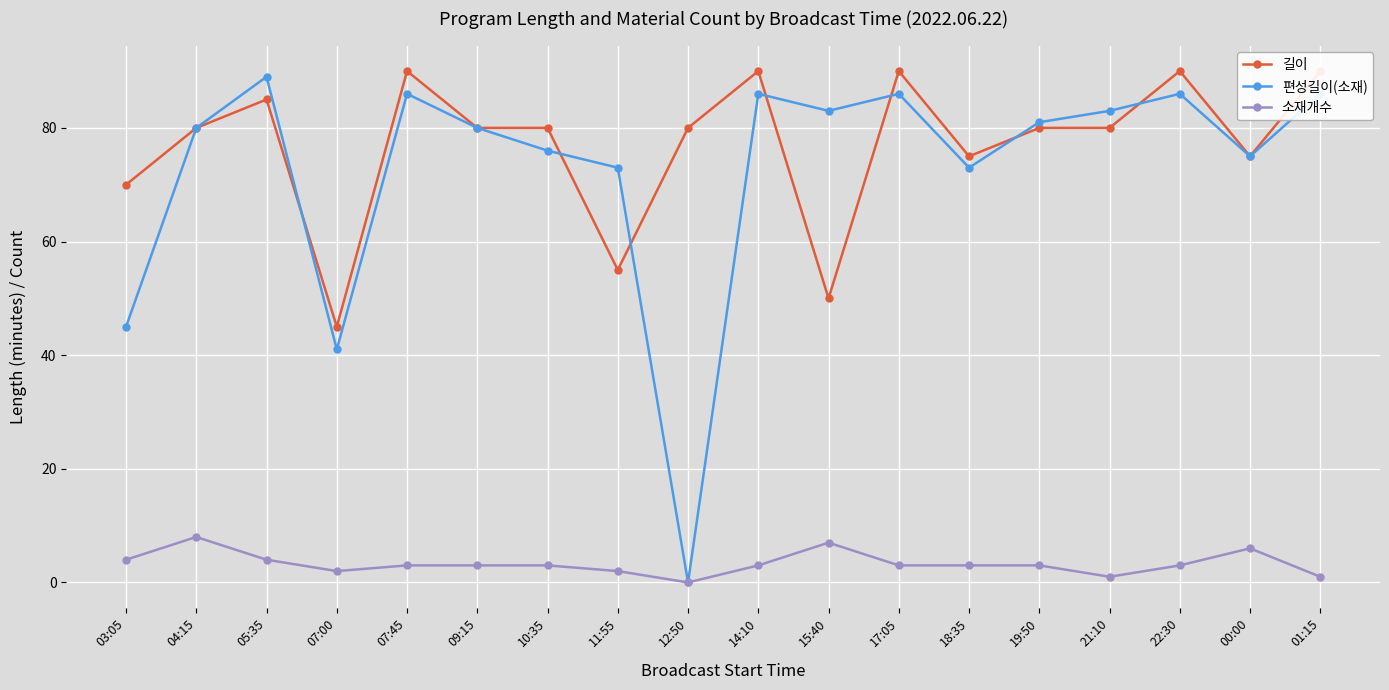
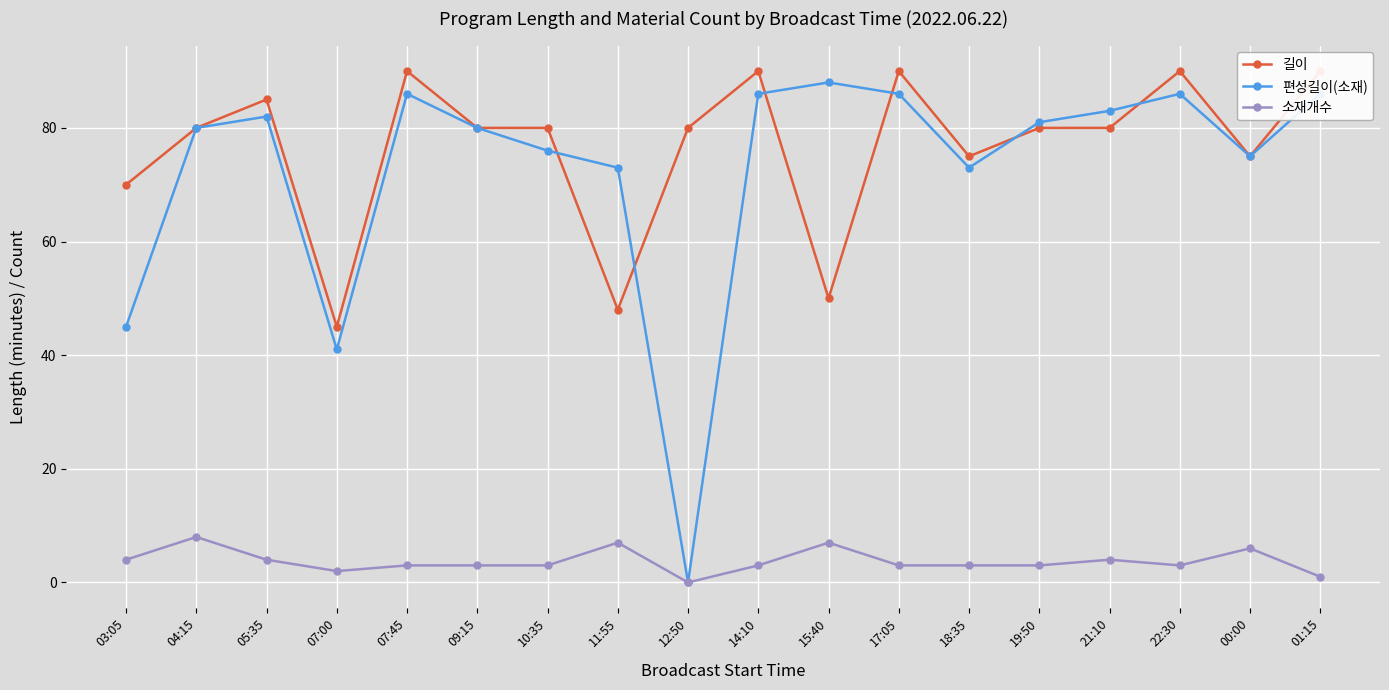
  {
    "길이": {
      "03:05": 70,
      "05:35": 85,
      "07:00": 45,
      "07:45": 90,
      "10:35": 80,
-     "11:55": 55,
+     "11:55": 48,
      "12:50": 80,
      "14:10": 90,
      "15:40": 50,
      "17:05": 90,
      "18:35": 75,
      "19:50": 80,
      "21:10": 80,
      "22:30": 90
    },
    "편성길이(소재)": {
      "03:05": 45,
-     "05:35": 89,
+     "05:35": 82,
      "07:00": 41,
      "07:45": 86,
      "10:35": 76,
      "11:55": 73,
      "14:10": 86,
-     "15:40": 83,
+     "15:40": 88,
      "17:05": 86,
      "18:35": 73,
      "19:50": 81,
      "21:10": 83,
      "22:30": 86
    },
    "소재개수": {
      "03:05": 4,
      "04:15": 8,
      "05:35": 4,
      "07:00": 2,
      "07:45": 3,
      "09:15": 3,
      "10:35": 3,
-     "11:55": 2,
+     "11:55": 7,
      "14:10": 3,
      "15:40": 7,
      "17:05": 3,
      "18:35": 3,
      "19:50": 3,
-     "21:10": 1,
+     "21:10": 4,
      "22:30": 3,
      "00:00": 6,
      "01:15": 1
    }
  }
